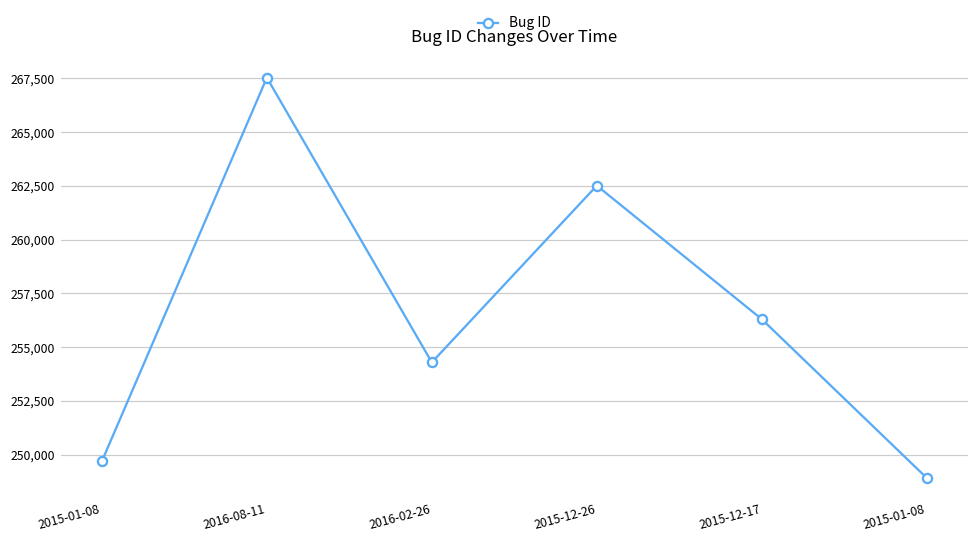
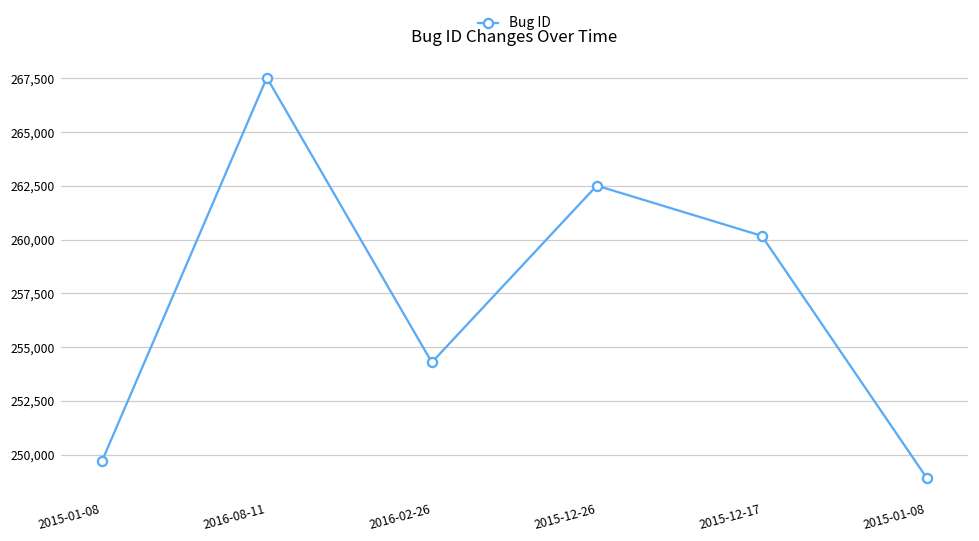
  {
    "2016-08-11": "267,500",
    "2016-02-26": "254,300",
    "2015-12-26": "262,500",
-   "2015-12-17": "256,300"
+   "2015-12-17": "260,200"
  }
